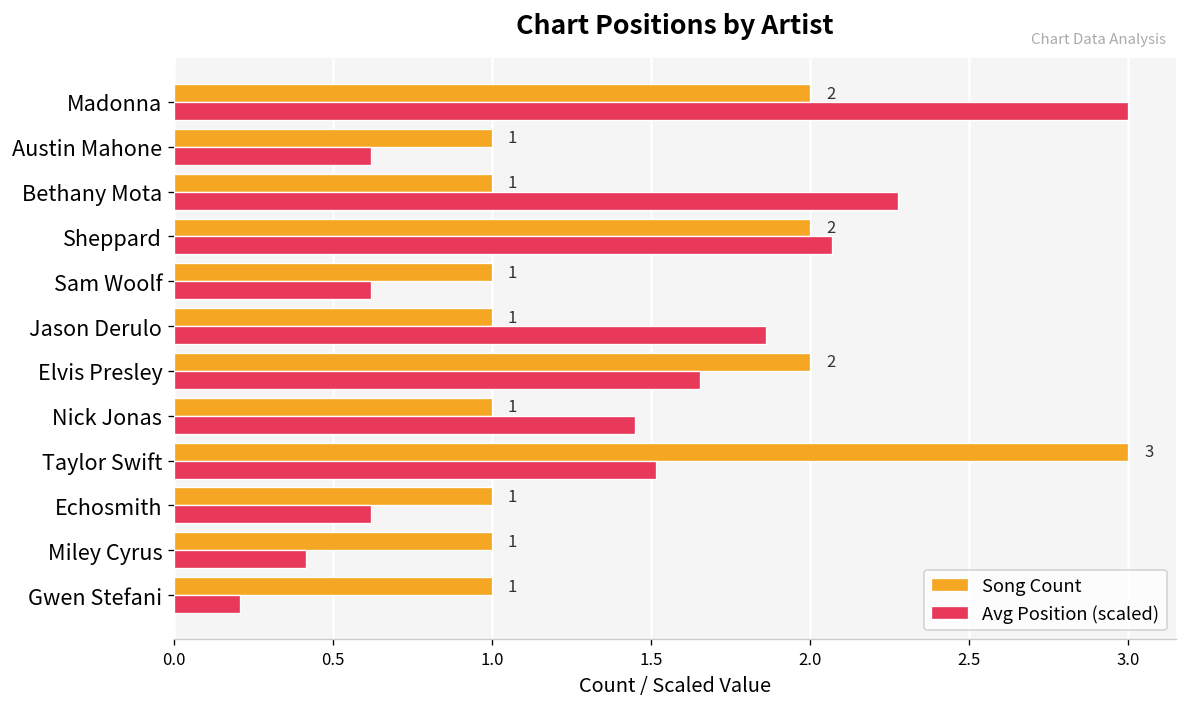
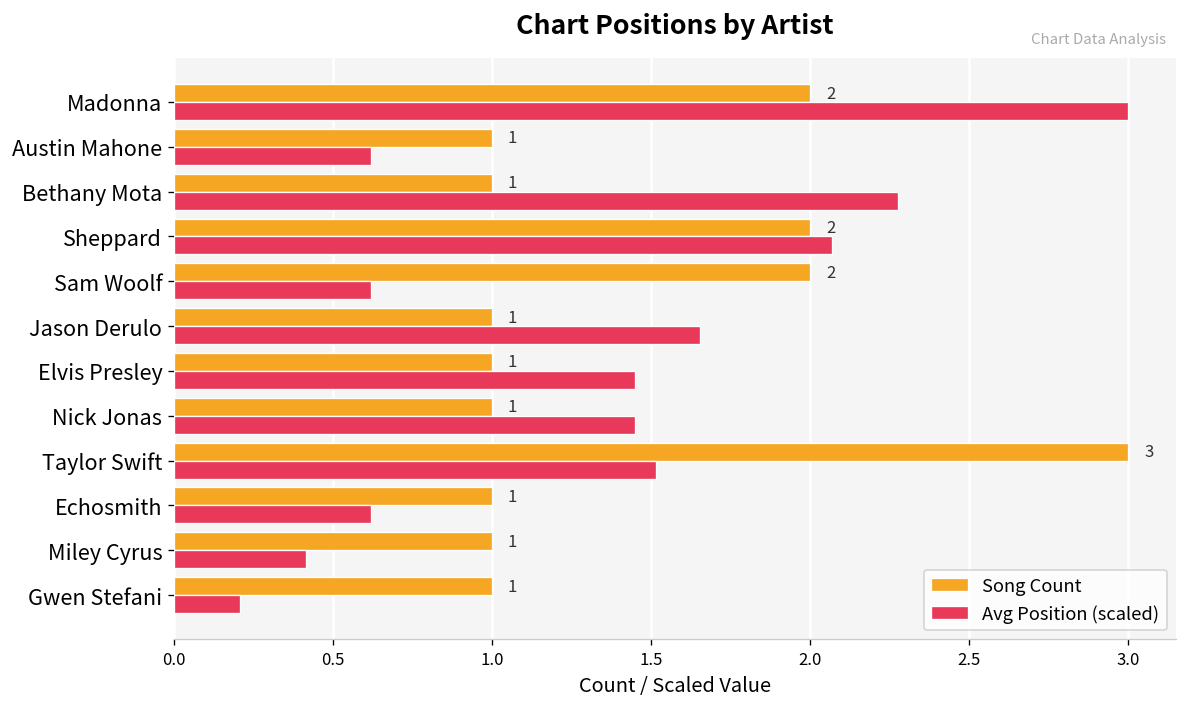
  {
    "Song Count": {
      "Madonna": 2,
      "Austin Mahone": 1,
      "Bethany Mota": 1,
-     "Sam Woolf": 1,
+     "Sam Woolf": 2,
      "Jason Derulo": 1,
-     "Elvis Presley": 2,
+     "Elvis Presley": 1,
      "Nick Jonas": 1,
      "Taylor Swift": 3,
      "Echosmith": 1,
      "Miley Cyrus": 1,
      "Gwen Stefani": 1
    },
    "Avg Position (scaled)": {
      "Madonna": 3.00,
      "Austin Mahone": 0.62,
      "Bethany Mota": 2.28,
      "Sam Woolf": 0.62,
-     "Jason Derulo": 1.86,
-     "Elvis Presley": 1.66,
+     "Jason Derulo": 1.66,
+     "Elvis Presley": 1.45,
      "Nick Jonas": 1.45,
      "Taylor Swift": 1.52,
      "Echosmith": 0.62,
      "Miley Cyrus": 0.41,
      "Gwen Stefani": 0.21
    }
  }
